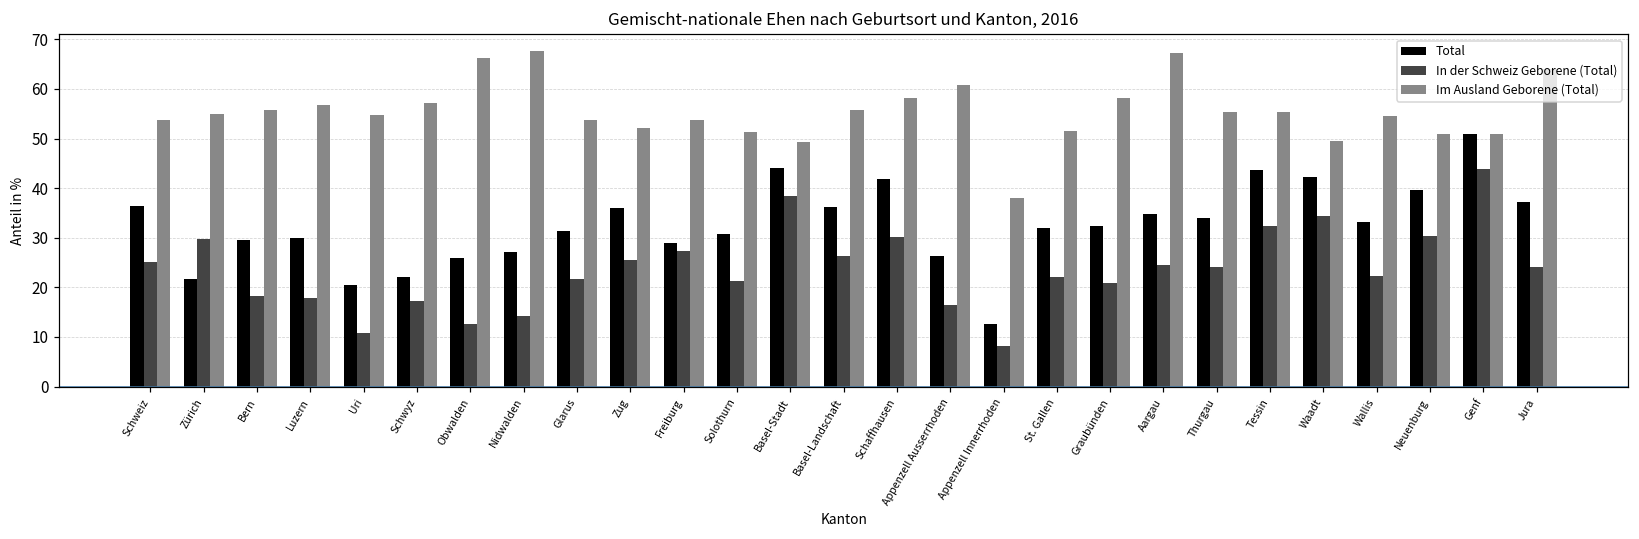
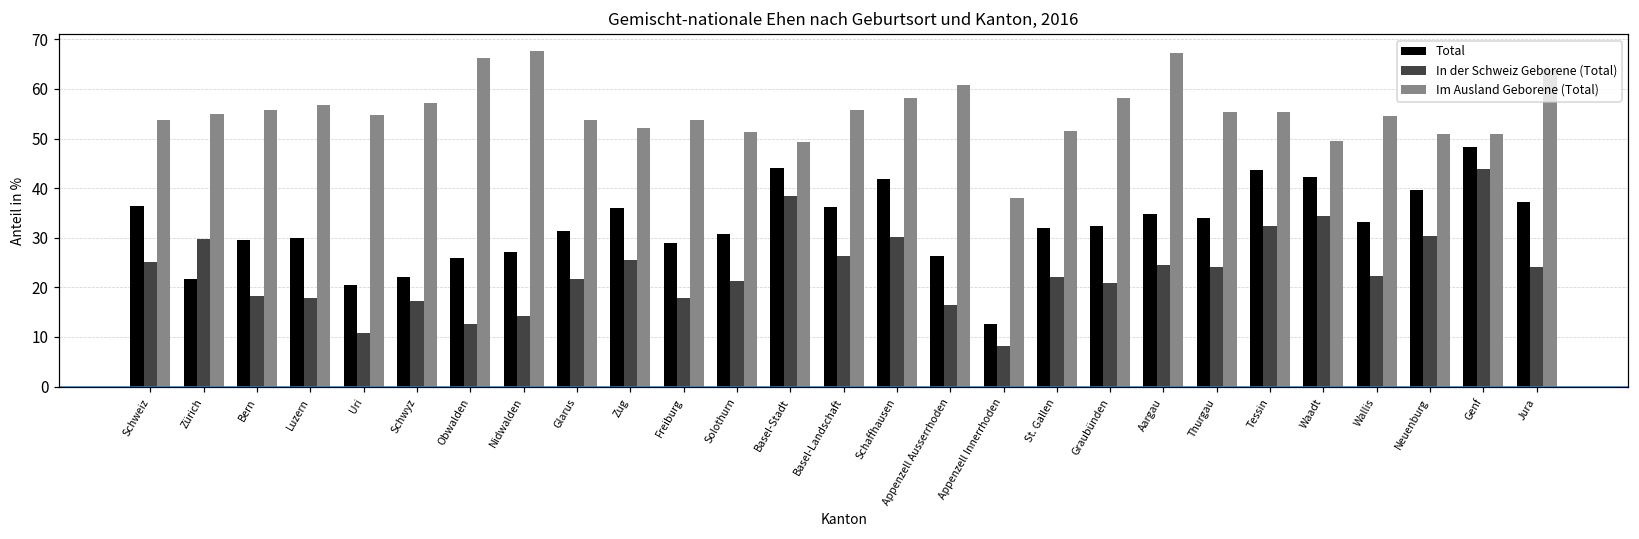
  {
    "Total": {
      "Schweiz": 36,
      "Zürich": 22,
      "Bern": 30,
      "Luzern": 30,
      "Uri": 20,
      "Schwyz": 22,
      "Obwalden": 26,
      "Nidwalden": 27,
      "Glarus": 31,
      "Zug": 36,
      "Freiburg": 29,
      "Solothurn": 31,
      "Basel-Stadt": 44,
      "Basel-Landschaft": 36,
      "Schaffhausen": 42,
      "Appenzell Ausserrhoden": 26,
      "Appenzell Innerrhoden": 13,
      "St. Gallen": 32,
      "Graubünden": 32,
      "Aargau": 35,
      "Thurgau": 34,
      "Tessin": 44,
      "Waadt": 42,
      "Wallis": 33,
      "Neuenburg": 40,
-     "Genf": 51,
+     "Genf": 48,
      "Jura": 37
    },
    "In der Schweiz Geborene (Total)": {
      "Schweiz": 25,
      "Zürich": 30,
      "Bern": 18,
      "Luzern": 18,
      "Uri": 11,
      "Schwyz": 17,
      "Obwalden": 13,
      "Nidwalden": 14,
      "Glarus": 22,
      "Zug": 26,
-     "Freiburg": 27,
+     "Freiburg": 18,
      "Solothurn": 21,
      "Basel-Stadt": 38,
      "Basel-Landschaft": 26,
      "Schaffhausen": 30,
      "Appenzell Ausserrhoden": 16,
      "Appenzell Innerrhoden": 8,
      "St. Gallen": 22,
      "Graubünden": 21,
      "Aargau": 25,
      "Thurgau": 24,
      "Tessin": 32,
      "Waadt": 34,
      "Wallis": 22,
      "Neuenburg": 30,
      "Genf": 44,
      "Jura": 24
    },
    "Im Ausland Geborene (Total)": {
      "Schweiz": 54,
      "Zürich": 55,
      "Bern": 56,
      "Luzern": 57,
      "Uri": 55,
      "Schwyz": 57,
      "Obwalden": 66,
      "Nidwalden": 68,
      "Glarus": 54,
      "Zug": 52,
      "Freiburg": 54,
      "Solothurn": 51,
      "Basel-Stadt": 49,
      "Basel-Landschaft": 56,
      "Schaffhausen": 58,
      "Appenzell Ausserrhoden": 61,
      "Appenzell Innerrhoden": 38,
      "St. Gallen": 51,
      "Graubünden": 58,
      "Aargau": 67,
      "Thurgau": 55,
      "Tessin": 55,
      "Waadt": 49,
      "Wallis": 54,
      "Neuenburg": 51,
      "Genf": 51
    }
  }
